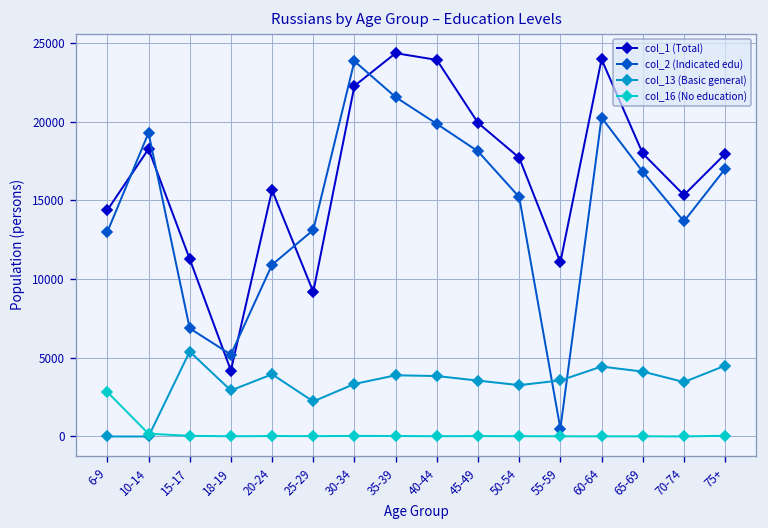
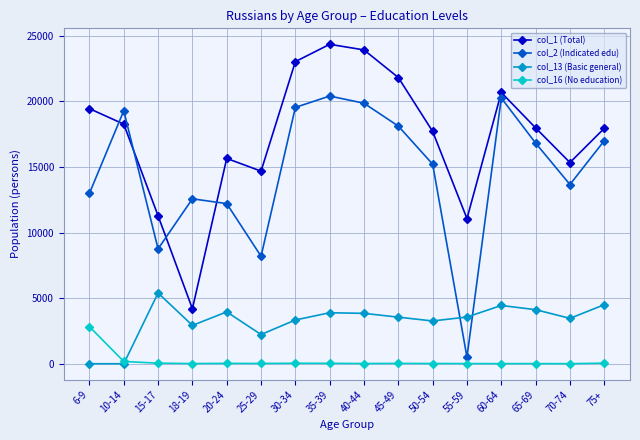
  {
    "col_1 (Total)": {
-     "6-9": 14400,
+     "6-9": 19500,
      "10-14": 18300,
      "15-17": 11300,
      "18-19": 4200,
      "20-24": 15700,
-     "25-29": 9200,
-     "30-34": 22300,
+     "25-29": 14700,
+     "30-34": 23000,
      "35-39": 24400,
      "40-44": 23900,
-     "45-49": 19900,
+     "45-49": 21800,
      "50-54": 17700,
      "55-59": 11100,
-     "60-64": 24000,
+     "60-64": 20700,
      "65-69": 18000,
      "70-74": 15300,
      "75+": 18000
    },
    "col_2 (Indicated edu)": {
      "6-9": 13000,
      "10-14": 19300,
-     "15-17": 6900,
-     "18-19": 5200,
-     "20-24": 10900,
-     "25-29": 13100,
-     "30-34": 23900,
-     "35-39": 21600,
+     "15-17": 8800,
+     "18-19": 12600,
+     "20-24": 12200,
+     "25-29": 8200,
+     "30-34": 19500,
+     "35-39": 20400,
      "40-44": 19900,
      "45-49": 18100,
      "50-54": 15200,
      "55-59": 500,
      "60-64": 20300,
      "65-69": 16800,
      "70-74": 13700,
      "75+": 17000
    }
  }
